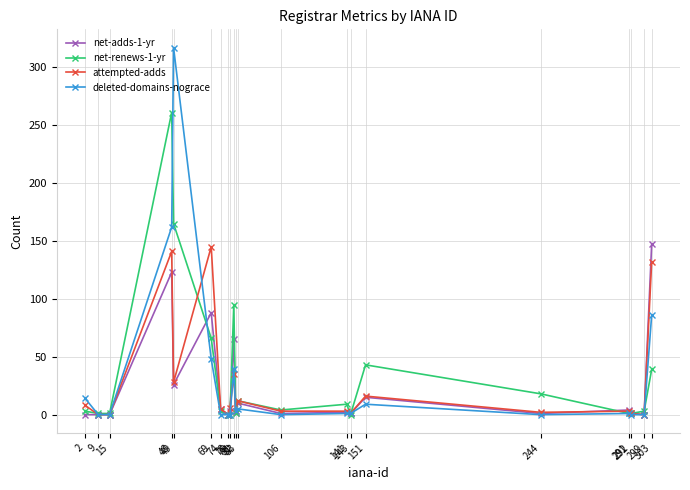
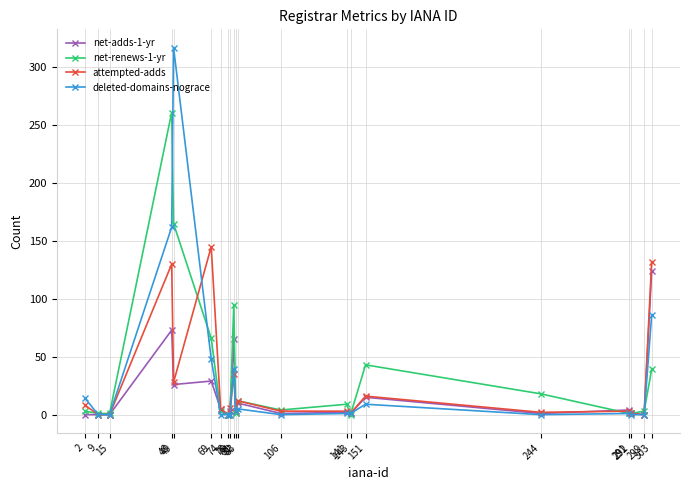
  {
    "net-adds-1-yr": {
      "2": 0,
-     "48": 123,
-     "69": 88,
+     "48": 73,
+     "69": 29,
      "79": 3,
      "81": 65,
-     "303": 147
+     "303": 124
    },
    "net-renews-1-yr": {
      "2": 3,
      "48": 261,
      "49": 165,
      "69": 66,
      "81": 95,
      "141": 9,
      "151": 43,
      "244": 18,
      "299": 3,
      "303": 39
    },
    "attempted-adds": {
      "2": 8,
-     "48": 141,
+     "48": 130,
      "69": 145,
      "79": 6,
      "81": 35,
      "303": 132
    },
    "deleted-domains-nograce": {
      "2": 14,
      "48": 162,
      "49": 317,
      "69": 48,
      "74": 0,
      "81": 39,
      "83": 5,
      "151": 9,
      "303": 86
    }
  }
